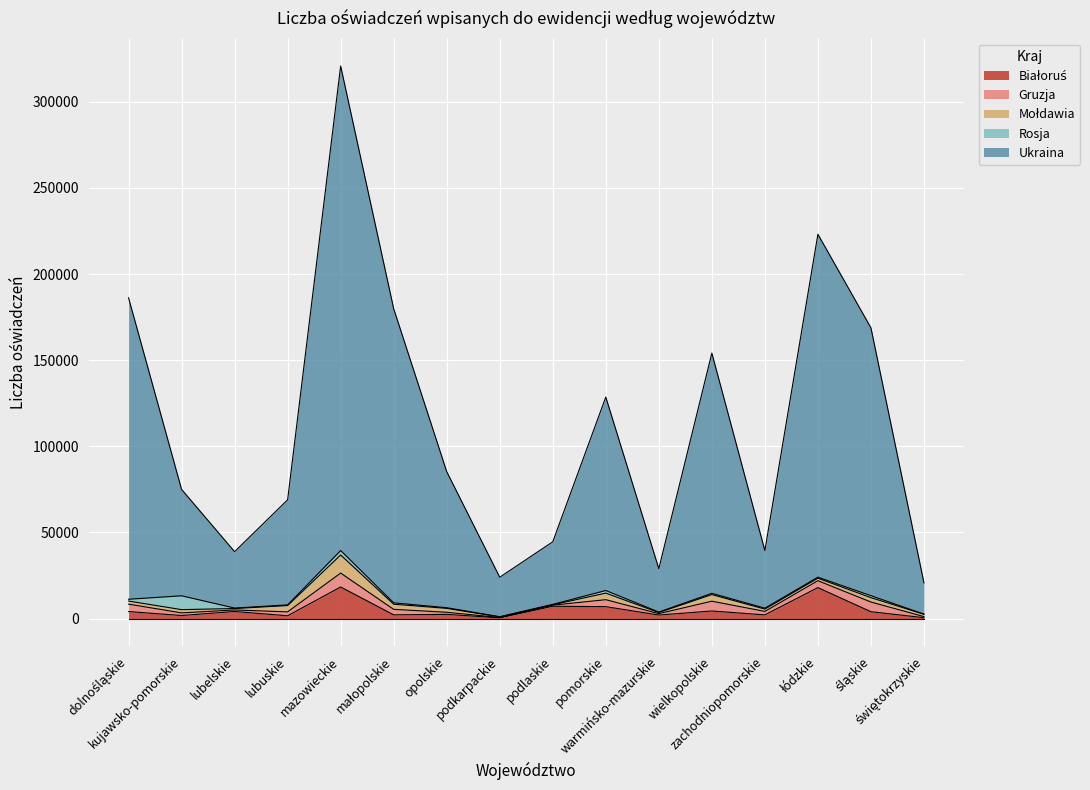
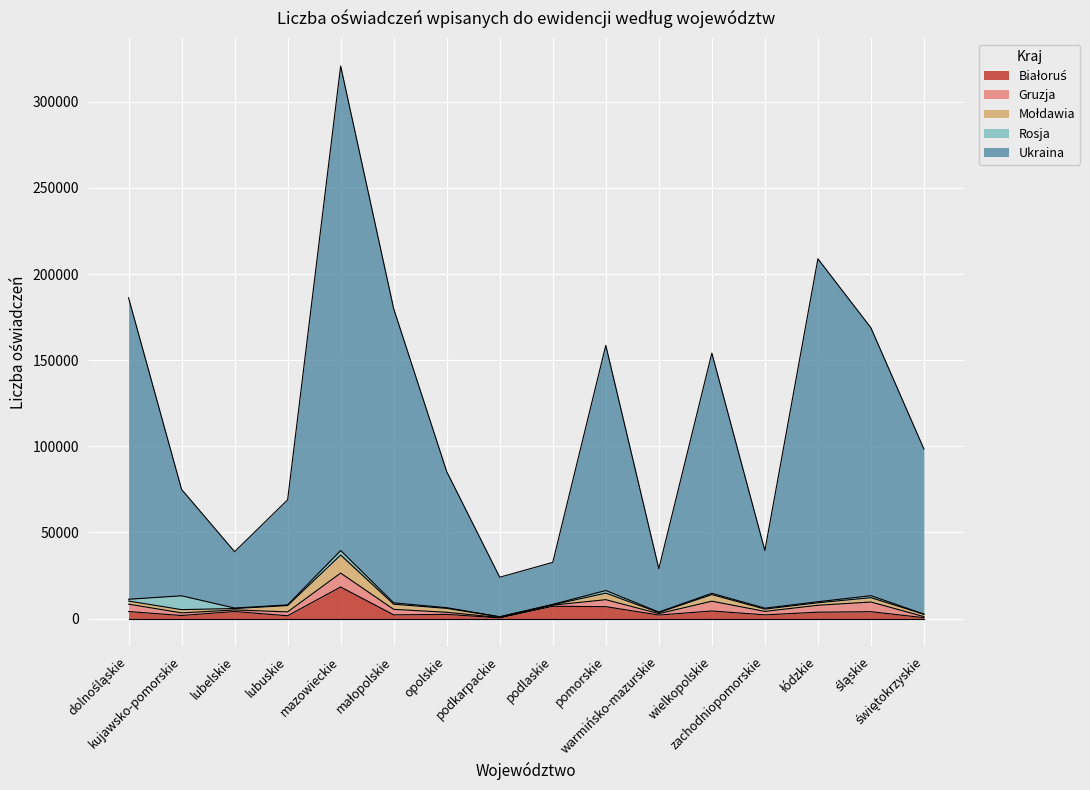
  {
    "Białoruś": {
      "dolnośląskie": 4000,
      "kujawsko-pomorskie": 2000,
      "lubuskie": 2000,
      "mazowieckie": 18000,
      "małopolskie": 2000,
      "pomorskie": 7000,
      "wielkopolskie": 4000,
      "zachodniopomorskie": 2000,
-     "łódzkie": 18000,
+     "łódzkie": 4000,
      "śląskie": 4000
    },
    "Rosja": {
      "kujawsko-pomorskie": 8000,
      "mazowieckie": 3000,
      "pomorskie": 2000
    },
    "Ukraina": {
      "dolnośląskie": 175000,
      "kujawsko-pomorskie": 62000,
      "lubelskie": 33000,
      "lubuskie": 61000,
      "mazowieckie": 281000,
      "małopolskie": 171000,
      "opolskie": 79000,
      "podkarpackie": 23000,
-     "podlaskie": 36000,
-     "pomorskie": 112000,
+     "podlaskie": 24000,
+     "pomorskie": 142000,
      "warmińsko-mazurskie": 25000,
      "wielkopolskie": 139000,
      "zachodniopomorskie": 33000,
      "łódzkie": 199000,
      "śląskie": 155000,
-     "świętokrzyskie": 18000
+     "świętokrzyskie": 96000
    }
  }
